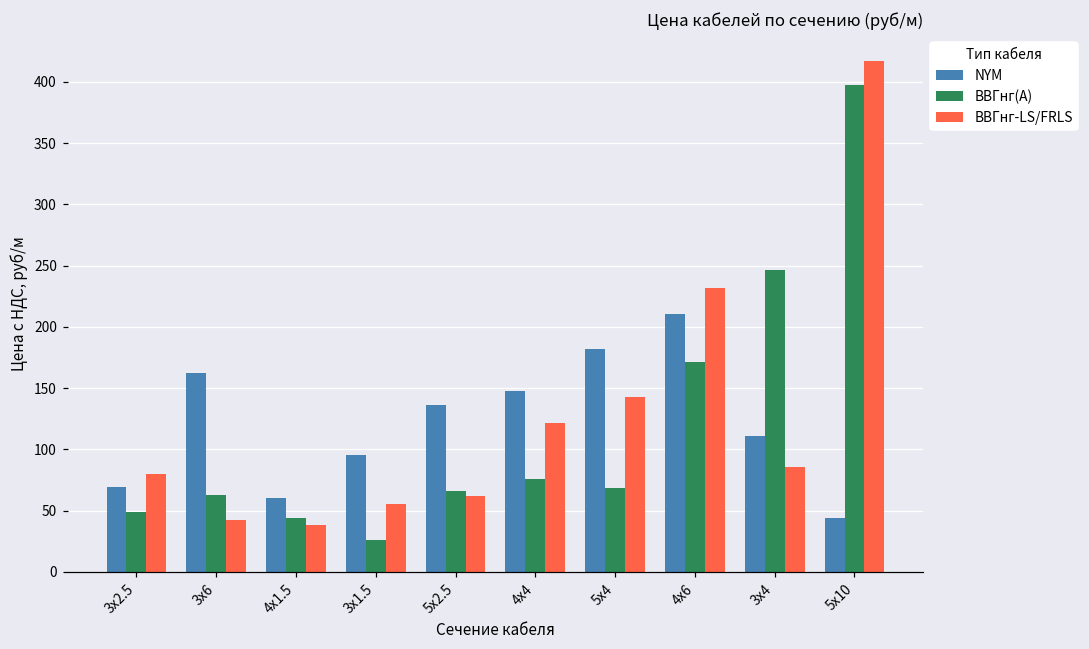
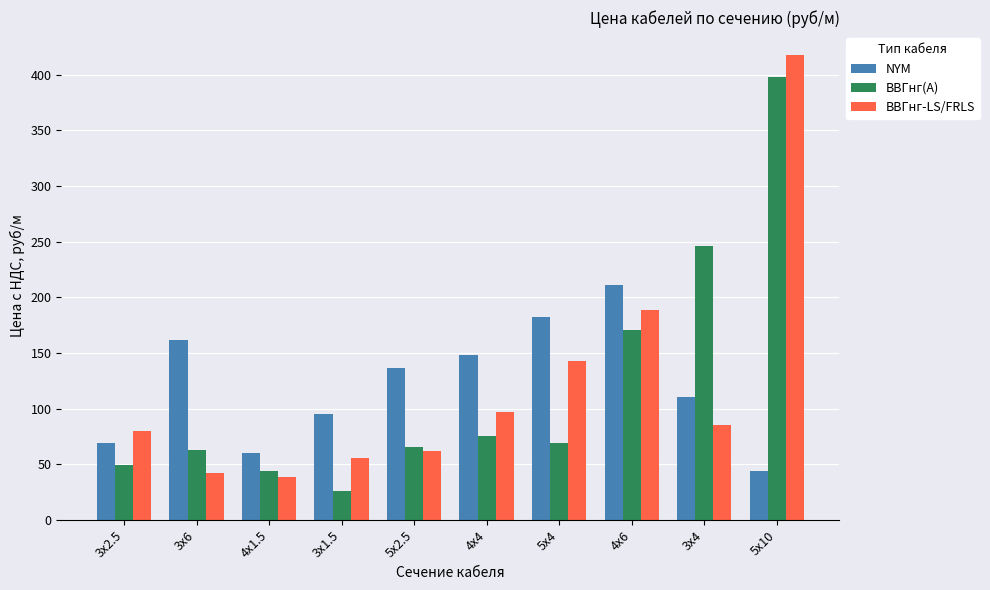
  {
    "NYM": {
      "3х2.5": 69,
      "3х6": 162,
      "4х1.5": 60,
      "3х1.5": 95,
      "5х2.5": 136,
      "4х4": 148,
      "5х4": 182,
      "4х6": 211,
      "3х4": 111,
      "5х10": 44
    },
    "ВВГнг(А)": {
      "3х2.5": 49,
      "3х6": 63,
      "4х1.5": 44,
      "3х1.5": 26,
      "5х2.5": 66,
      "4х4": 76,
      "5х4": 69,
      "4х6": 171,
      "3х4": 246,
      "5х10": 398
    },
    "ВВГнг-LS/FRLS": {
      "3х2.5": 80,
      "3х6": 42,
      "4х1.5": 38,
      "3х1.5": 55,
      "5х2.5": 62,
-     "4х4": 122,
+     "4х4": 97,
      "5х4": 143,
-     "4х6": 232,
+     "4х6": 189,
      "3х4": 85,
      "5х10": 417
    }
  }
